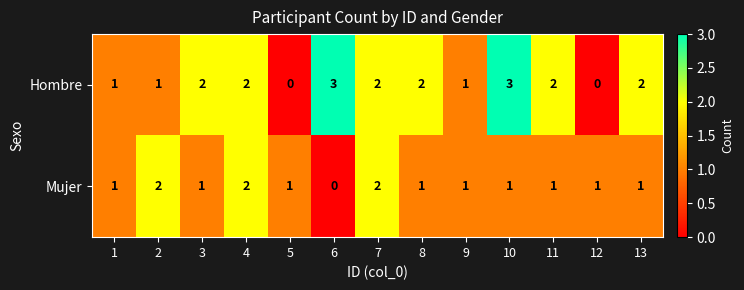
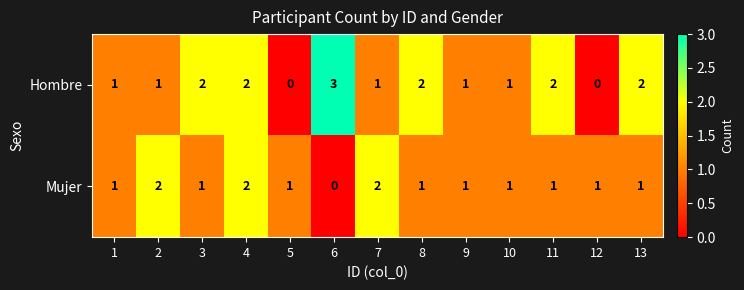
  {
    "Hombre": {
      "1": 1,
      "2": 1,
      "3": 2,
      "4": 2,
      "5": 0,
      "6": 3,
-     "7": 2,
+     "7": 1,
      "8": 2,
      "9": 1,
-     "10": 3,
+     "10": 1,
      "11": 2,
      "12": 0,
      "13": 2
    },
    "Mujer": {
      "1": 1,
      "2": 2,
      "3": 1,
      "4": 2,
      "5": 1,
      "6": 0,
      "7": 2,
      "8": 1,
      "9": 1,
      "10": 1,
      "11": 1,
      "12": 1,
      "13": 1
    }
  }
